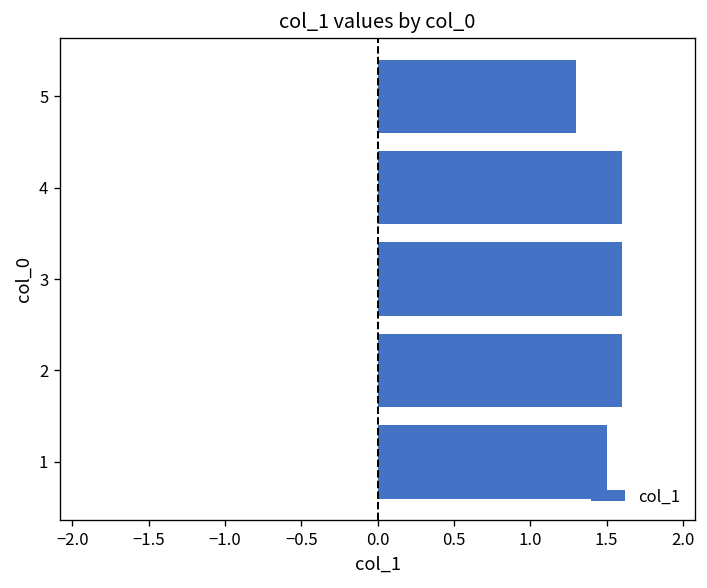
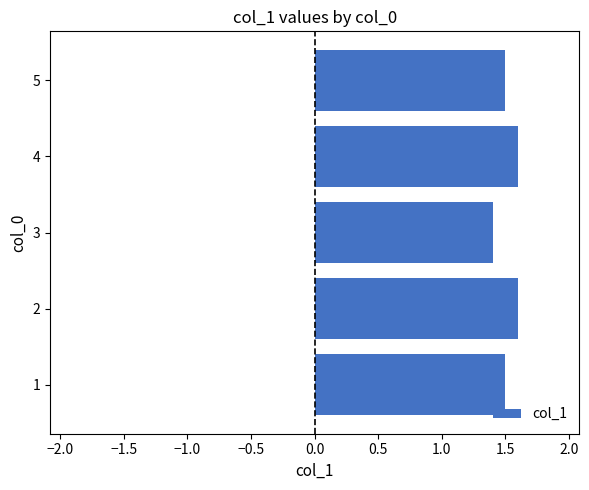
  {
-   "5": 1.3,
+   "5": 1.5,
    "4": 1.6,
-   "3": 1.6,
+   "3": 1.4,
    "2": 1.6,
    "1": 1.5
  }
